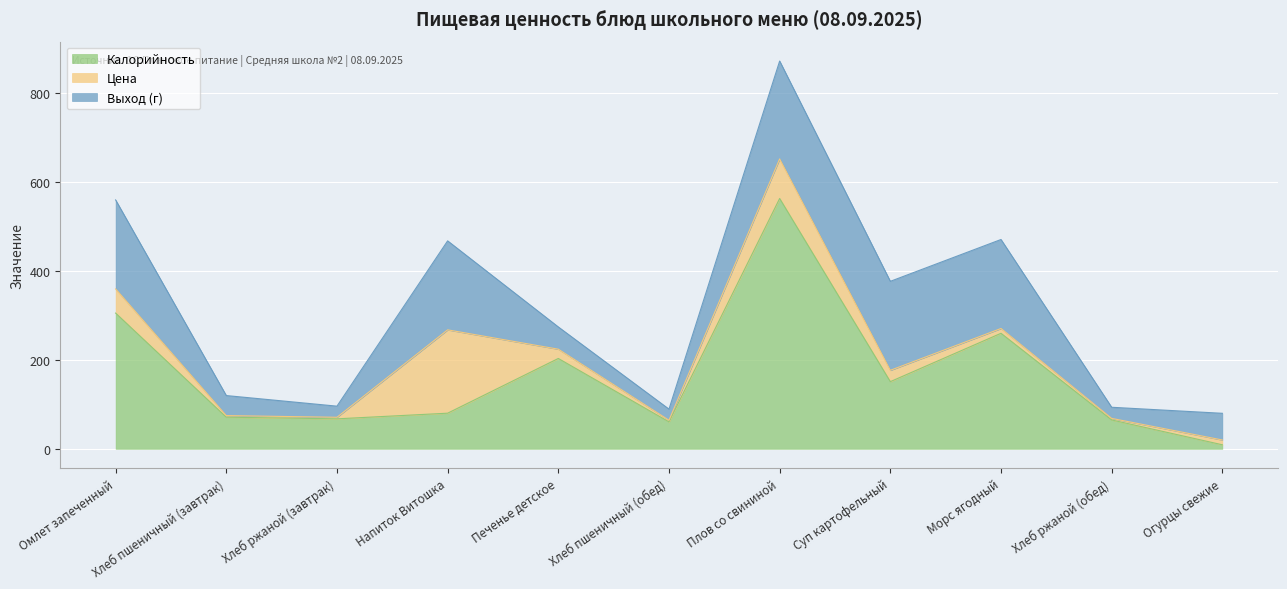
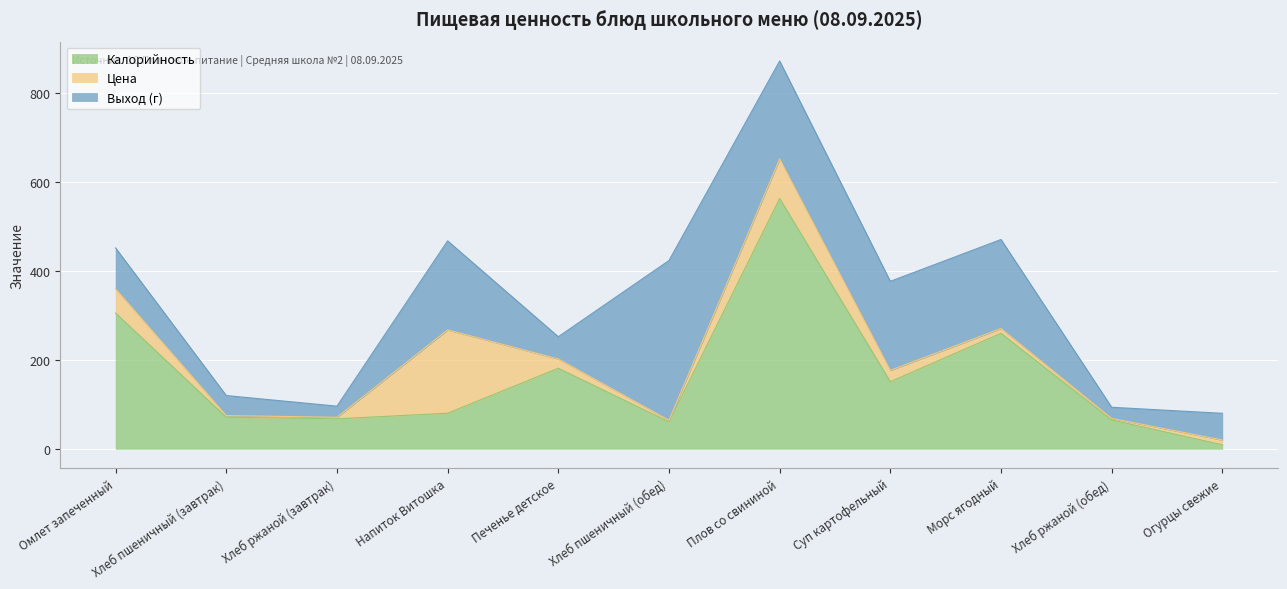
  {
    "Калорийность": {
      "Омлет запеченный": 310,
      "Напиток Витошка": 80,
-     "Печенье детское": 200,
+     "Печенье детское": 180,
      "Плов со свининой": 560,
      "Суп картофельный": 150,
      "Морс ягодный": 260,
      "Огурцы свежие": 10
    },
    "Цена": {
      "Омлет запеченный": 50,
      "Напиток Витошка": 190,
      "Печенье детское": 20,
      "Плов со свининой": 90,
      "Суп картофельный": 30,
      "Морс ягодный": 10,
      "Огурцы свежие": 10
    },
    "Выход (г)": {
-     "Омлет запеченный": 200,
+     "Омлет запеченный": 90,
      "Хлеб пшеничный (завтрак)": 50,
      "Хлеб ржаной (завтрак)": 30,
      "Напиток Витошка": 200,
      "Печенье детское": 50,
-     "Хлеб пшеничный (обед)": 30,
+     "Хлеб пшеничный (обед)": 360,
      "Плов со свининой": 220,
      "Суп картофельный": 200,
      "Морс ягодный": 200,
      "Хлеб ржаной (обед)": 30,
      "Огурцы свежие": 60
    }
  }
